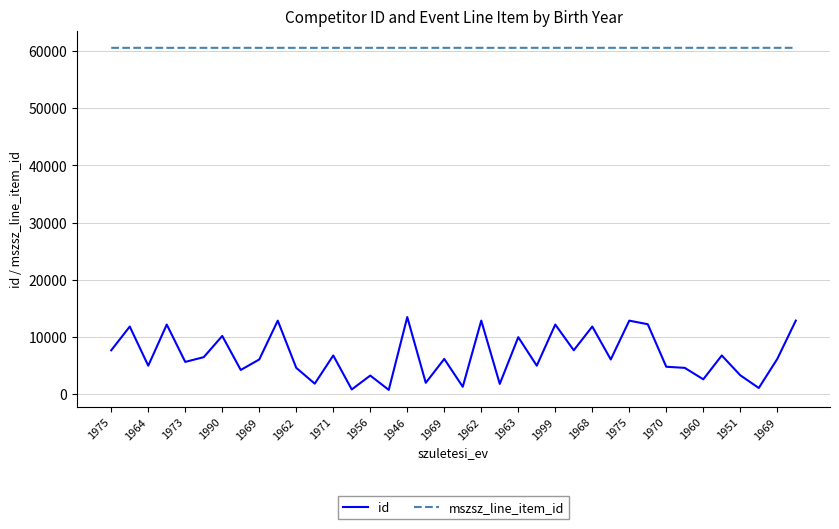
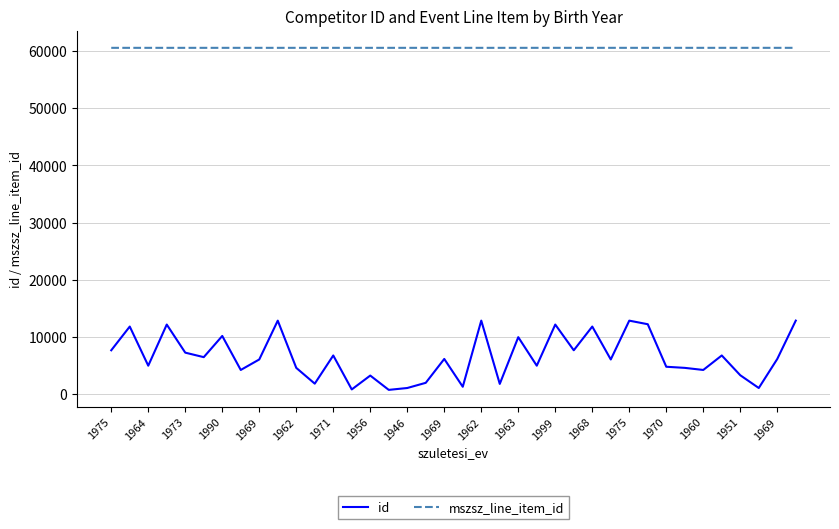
  {
    "id": {
      "1964": 5000,
-     "1973": 6000,
+     "1973": 7000,
      "1990": 10000,
      "1971": 7000,
      "1956": 3000,
-     "1946": 13000,
+     "1946": 1000,
      "1963": 10000,
      "1999": 12000,
      "1968": 12000,
      "1970": 5000,
-     "1960": 3000,
+     "1960": 4000,
      "1951": 3000
    },
    "mszsz_line_item_id": {
      "1964": 61000,
      "1973": 61000,
      "1990": 61000,
      "1971": 61000,
      "1956": 61000,
      "1946": 61000,
      "1963": 61000,
      "1999": 61000,
      "1968": 61000,
      "1970": 61000,
      "1960": 61000,
      "1951": 61000
    }
  }
